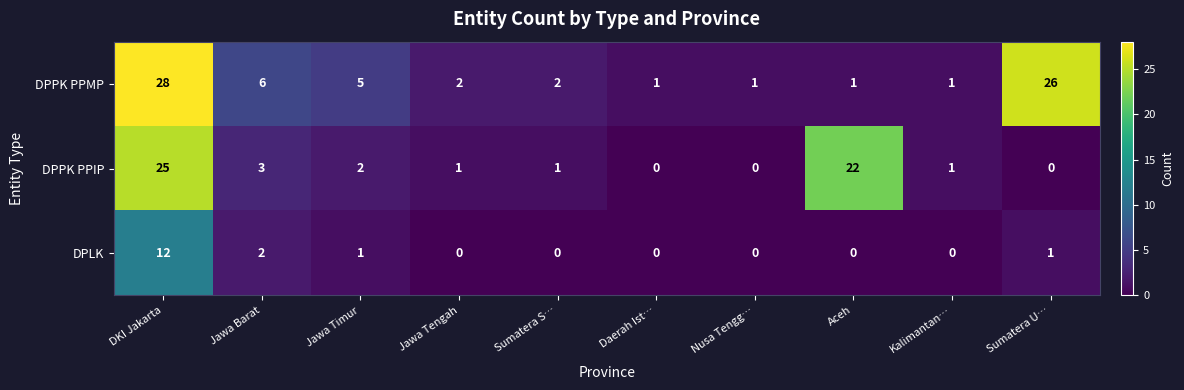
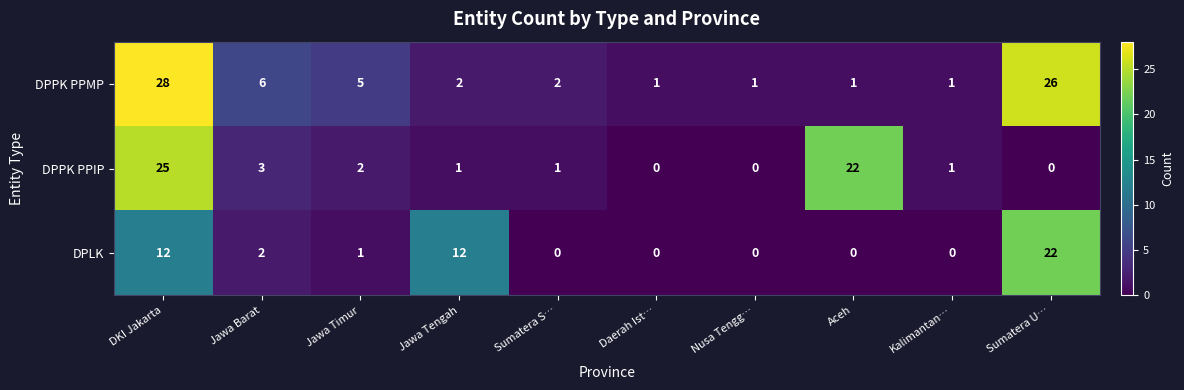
  {
    "DPPK PPMP": {
      "DKI Jakarta": 28,
      "Jawa Barat": 6,
      "Jawa Timur": 5,
      "Jawa Tengah": 2,
      "Sumatera S…": 2,
      "Daerah Ist…": 1,
      "Nusa Tengg…": 1,
      "Aceh": 1,
      "Kalimantan…": 1,
      "Sumatera U…": 26
    },
    "DPPK PPIP": {
      "DKI Jakarta": 25,
      "Jawa Barat": 3,
      "Jawa Timur": 2,
      "Jawa Tengah": 1,
      "Sumatera S…": 1,
      "Daerah Ist…": 0,
      "Nusa Tengg…": 0,
      "Aceh": 22,
      "Kalimantan…": 1,
      "Sumatera U…": 0
    },
    "DPLK": {
      "DKI Jakarta": 12,
      "Jawa Barat": 2,
      "Jawa Timur": 1,
-     "Jawa Tengah": 0,
+     "Jawa Tengah": 12,
      "Sumatera S…": 0,
      "Daerah Ist…": 0,
      "Nusa Tengg…": 0,
      "Aceh": 0,
      "Kalimantan…": 0,
-     "Sumatera U…": 1
+     "Sumatera U…": 22
    }
  }
